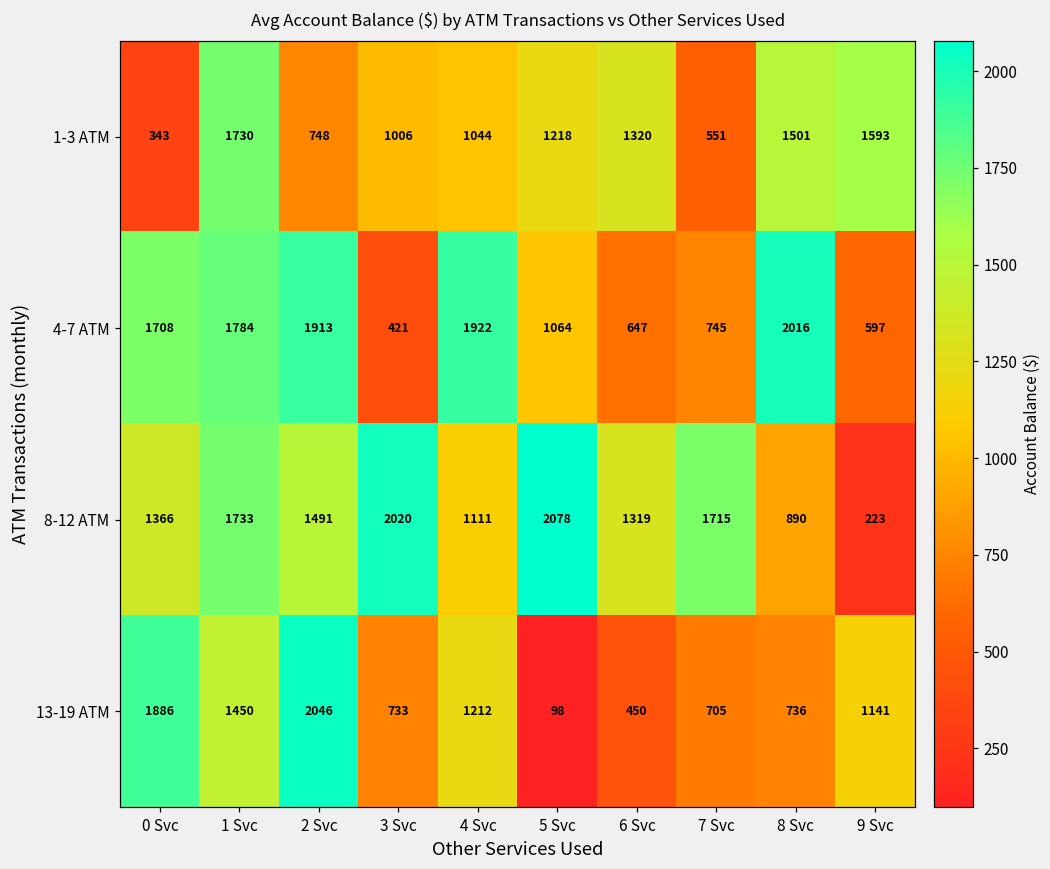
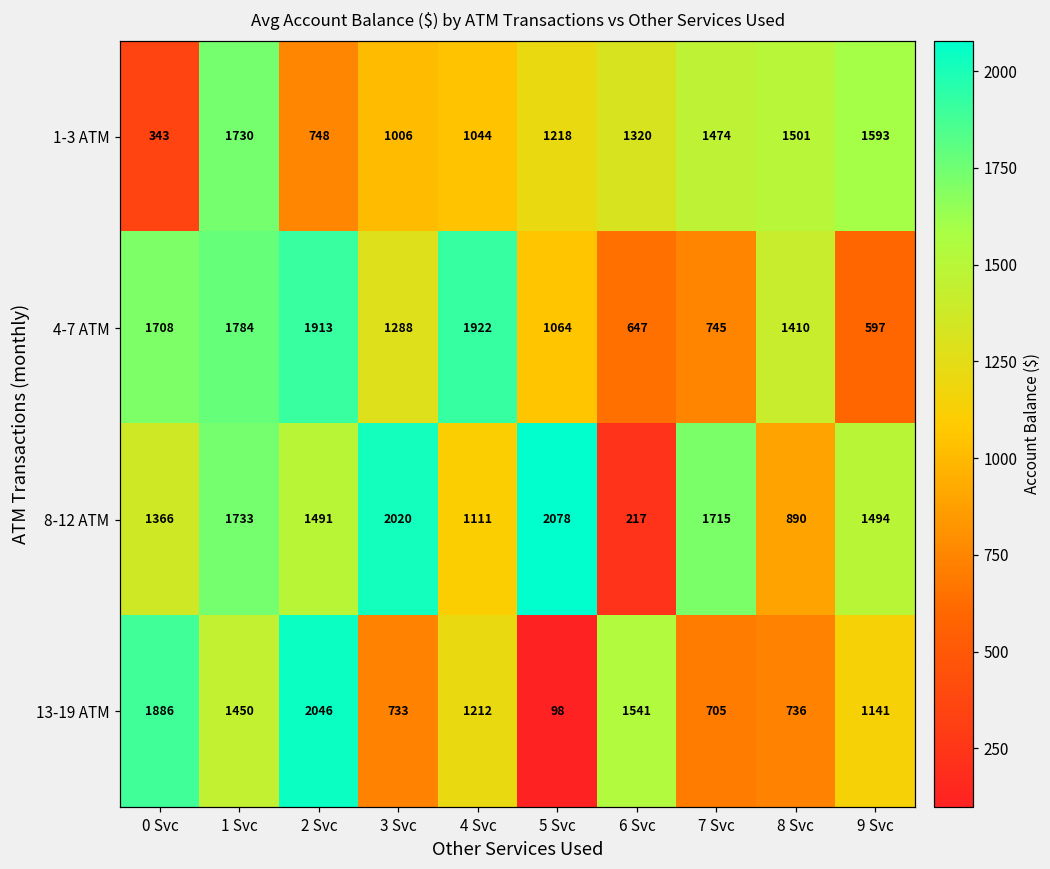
  {
    "1-3 ATM": {
      "0 Svc": 343,
      "1 Svc": 1730,
      "2 Svc": 748,
      "3 Svc": 1006,
      "4 Svc": 1044,
      "5 Svc": 1218,
      "6 Svc": 1320,
-     "7 Svc": 551,
+     "7 Svc": 1474,
      "8 Svc": 1501,
      "9 Svc": 1593
    },
    "4-7 ATM": {
      "0 Svc": 1708,
      "1 Svc": 1784,
      "2 Svc": 1913,
-     "3 Svc": 421,
+     "3 Svc": 1288,
      "4 Svc": 1922,
      "5 Svc": 1064,
      "6 Svc": 647,
      "7 Svc": 745,
-     "8 Svc": 2016,
+     "8 Svc": 1410,
      "9 Svc": 597
    },
    "8-12 ATM": {
      "0 Svc": 1366,
      "1 Svc": 1733,
      "2 Svc": 1491,
      "3 Svc": 2020,
      "4 Svc": 1111,
      "5 Svc": 2078,
-     "6 Svc": 1319,
+     "6 Svc": 217,
      "7 Svc": 1715,
      "8 Svc": 890,
-     "9 Svc": 223
+     "9 Svc": 1494
    },
    "13-19 ATM": {
      "0 Svc": 1886,
      "1 Svc": 1450,
      "2 Svc": 2046,
      "3 Svc": 733,
      "4 Svc": 1212,
      "5 Svc": 98,
-     "6 Svc": 450,
+     "6 Svc": 1541,
      "7 Svc": 705,
      "8 Svc": 736,
      "9 Svc": 1141
    }
  }
